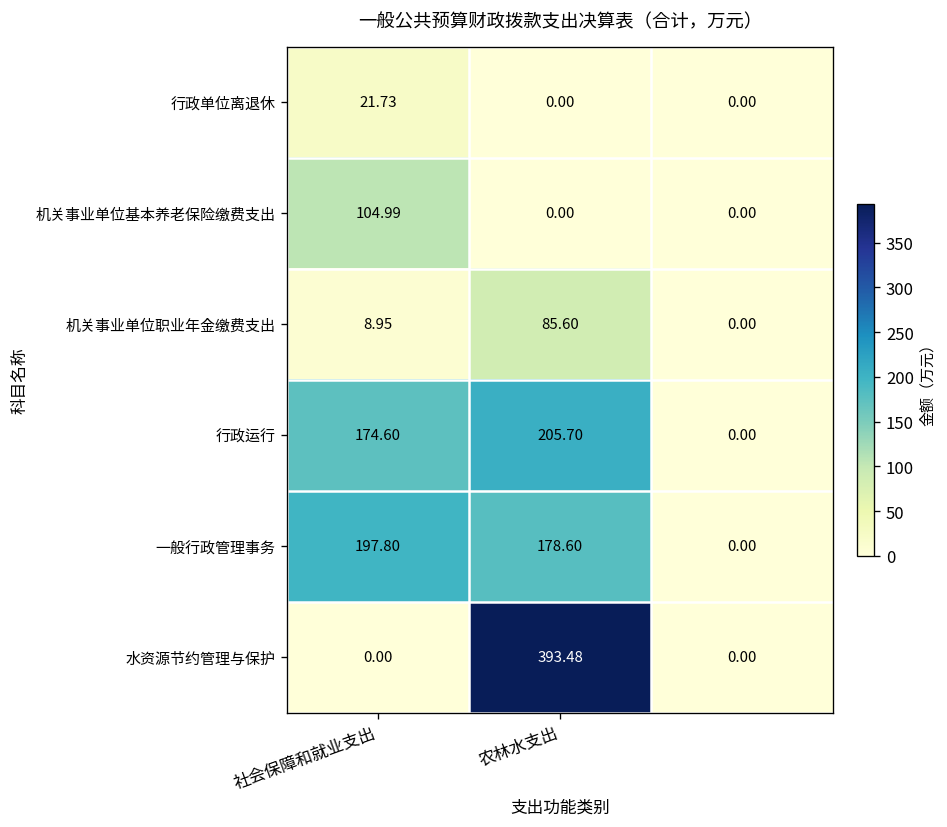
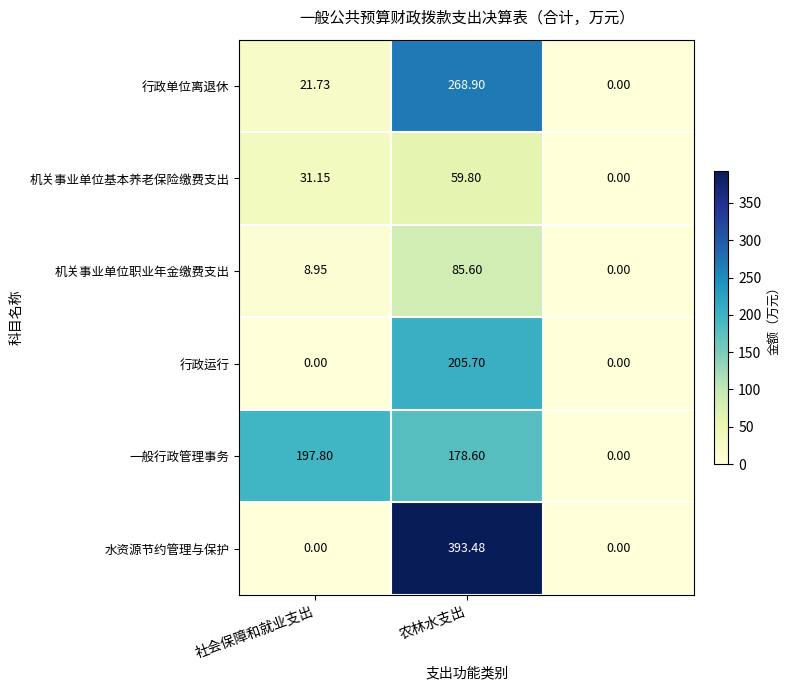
  {
    "行政单位离退休": {
      "社会保障和就业支出": 21.73,
-     "农林水支出": 0.00
+     "农林水支出": 268.90
    },
    "机关事业单位基本养老保险缴费支出": {
-     "社会保障和就业支出": 104.99,
-     "农林水支出": 0.00
+     "社会保障和就业支出": 31.15,
+     "农林水支出": 59.80
    },
    "机关事业单位职业年金缴费支出": {
      "社会保障和就业支出": 8.95,
      "农林水支出": 85.60
    },
    "行政运行": {
-     "社会保障和就业支出": 174.60,
+     "社会保障和就业支出": 0.00,
      "农林水支出": 205.70
    },
    "一般行政管理事务": {
      "社会保障和就业支出": 197.80,
      "农林水支出": 178.60
    },
    "水资源节约管理与保护": {
      "社会保障和就业支出": 0.00,
      "农林水支出": 393.48
    }
  }
